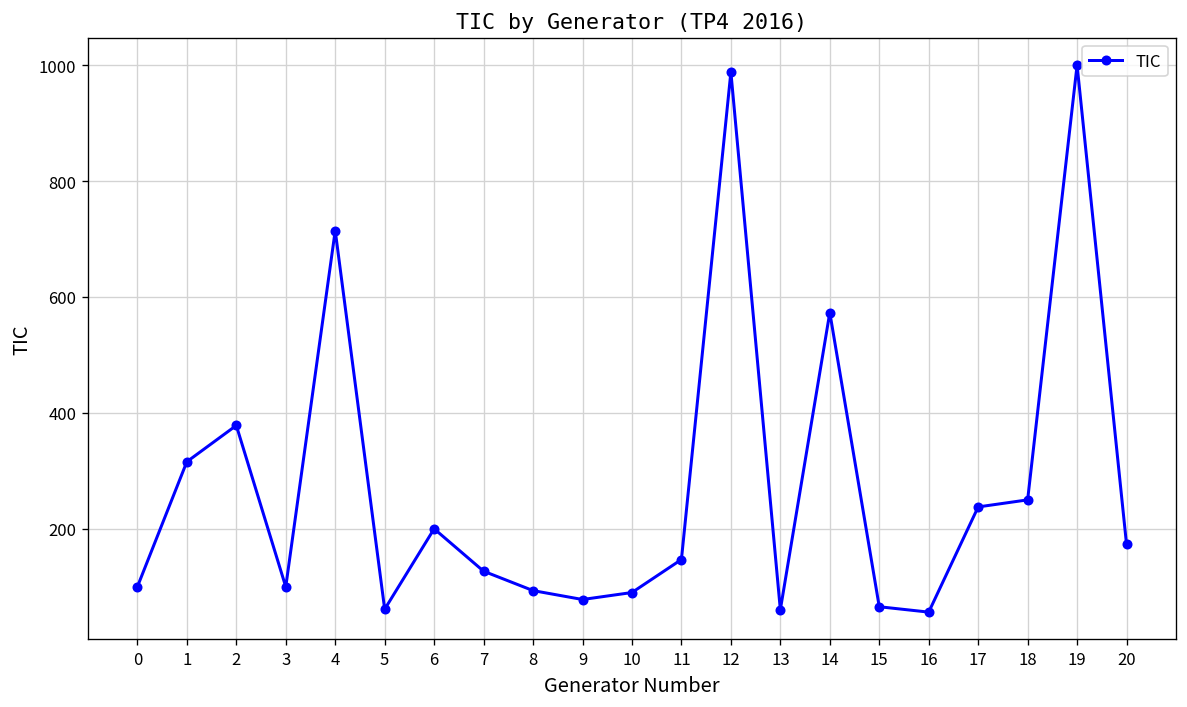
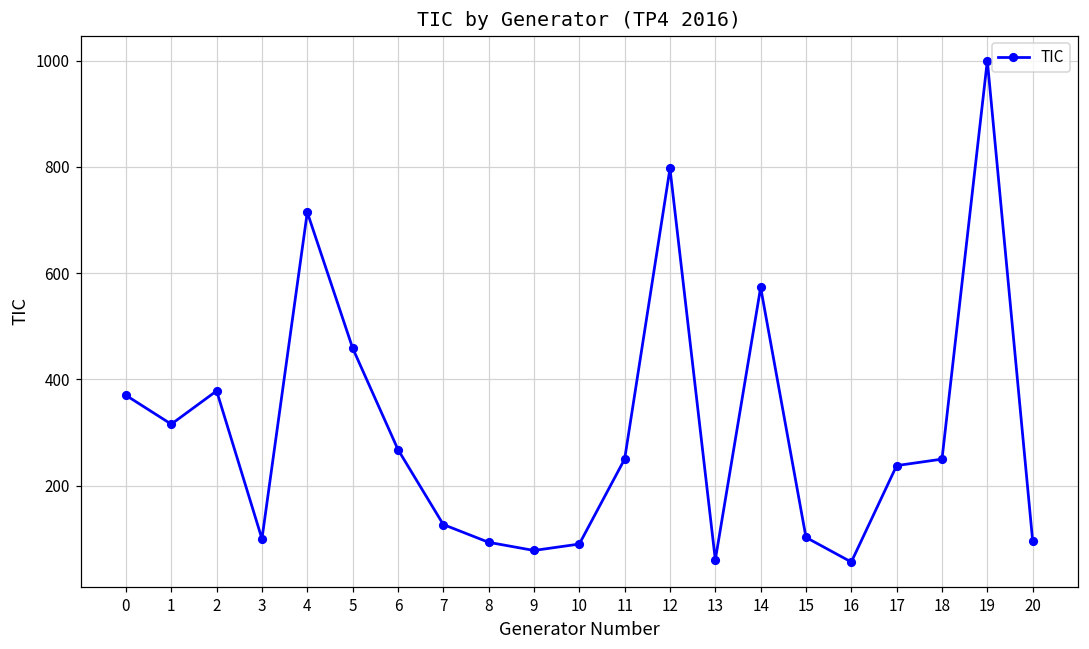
  {
-   "0": 100,
+   "0": 370,
    "1": 320,
    "2": 380,
    "3": 100,
    "4": 710,
-   "5": 60,
-   "6": 200,
+   "5": 460,
+   "6": 270,
    "7": 130,
    "8": 90,
    "9": 80,
    "10": 90,
-   "11": 150,
-   "12": 990,
+   "11": 250,
+   "12": 800,
    "13": 60,
    "14": 570,
-   "15": 70,
+   "15": 100,
    "16": 60,
    "17": 240,
    "18": 250,
    "19": 1000,
-   "20": 170
+   "20": 100
  }
